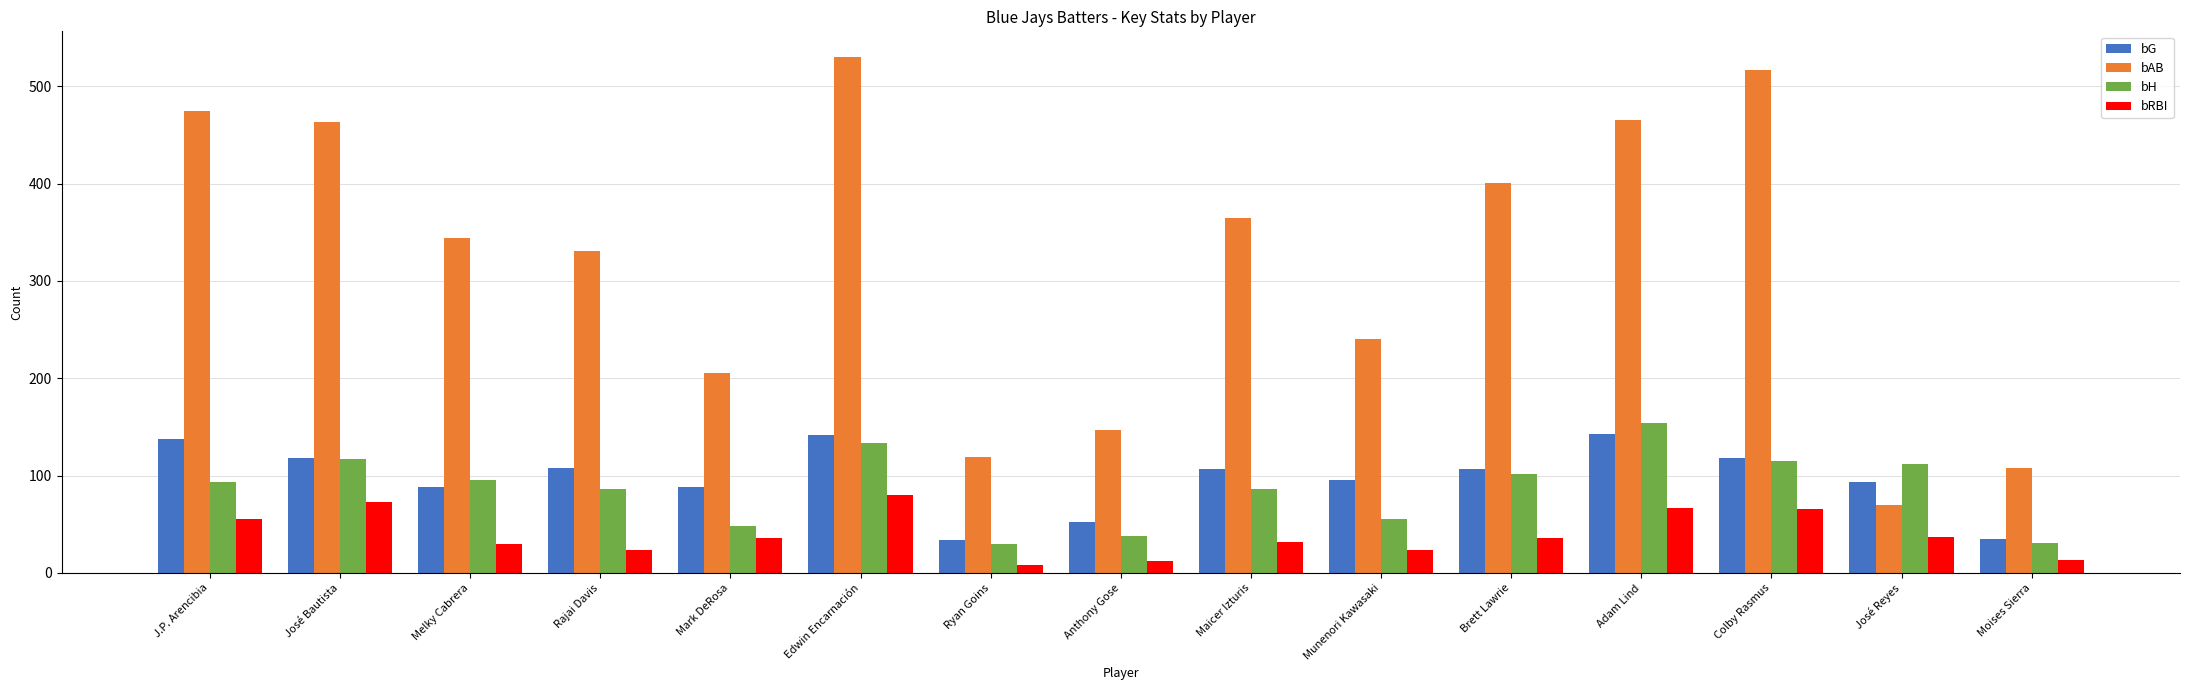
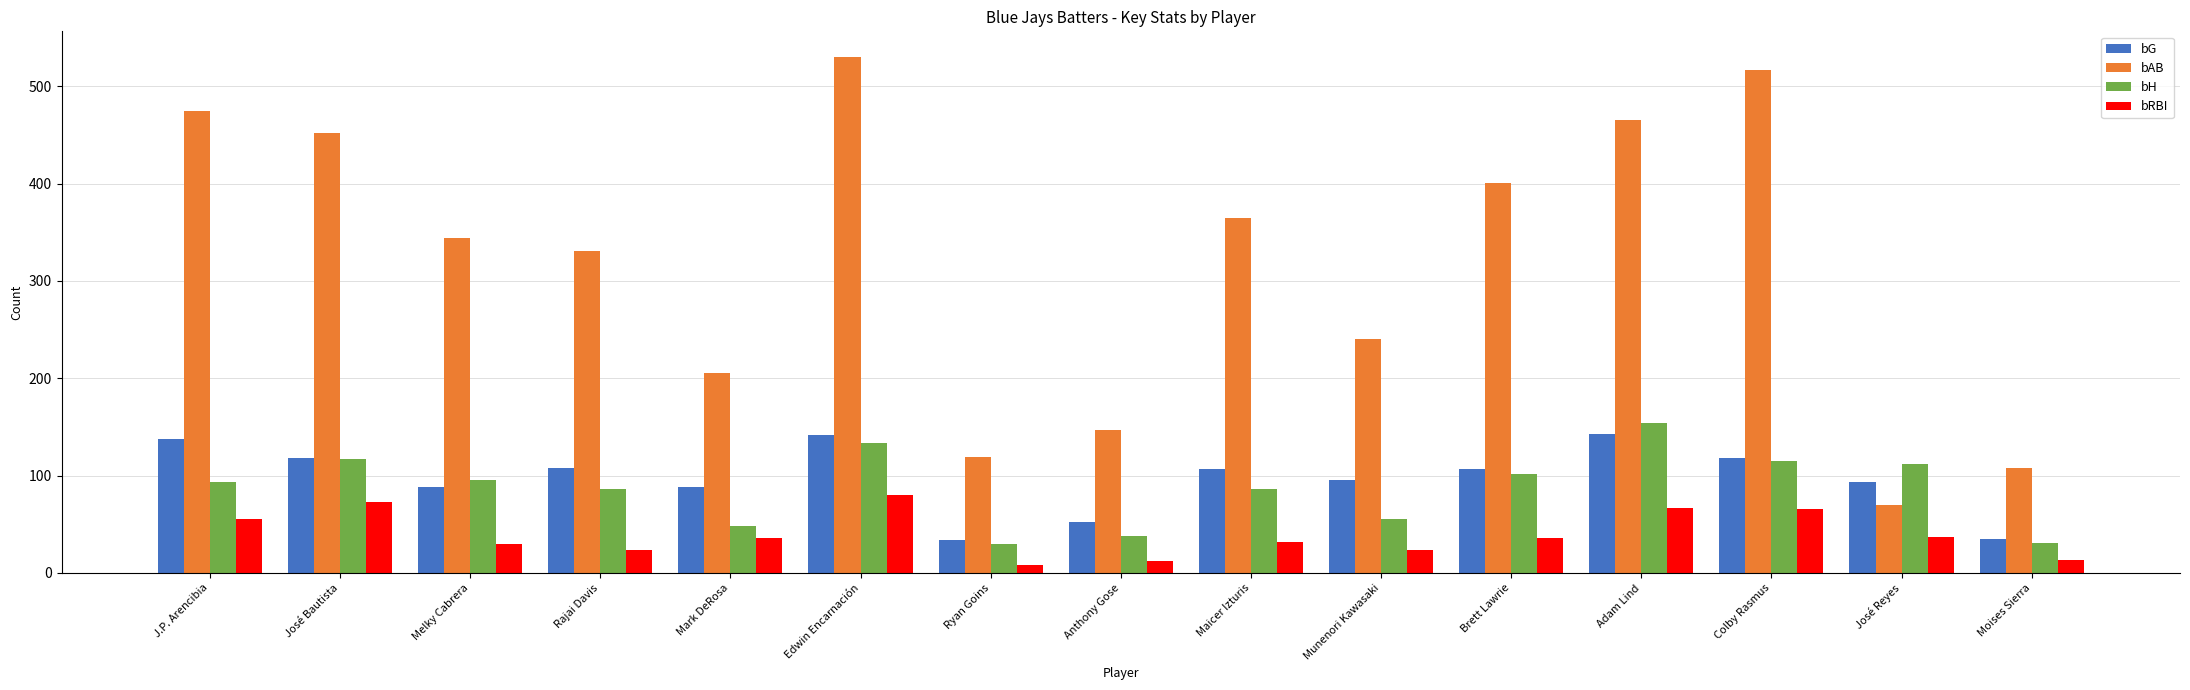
  {
    "bG": {
      "J.P. Arencibia": 140,
      "José Bautista": 120,
      "Melky Cabrera": 90,
      "Rajai Davis": 110,
      "Mark DeRosa": 90,
      "Edwin Encarnación": 140,
      "Ryan Goins": 30,
      "Anthony Gose": 50,
      "Maicer Izturis": 110,
      "Munenori Kawasaki": 100,
      "Brett Lawrie": 110,
      "Adam Lind": 140,
      "Colby Rasmus": 120,
      "José Reyes": 90,
      "Moises Sierra": 40
    },
    "bAB": {
      "J.P. Arencibia": 480,
-     "José Bautista": 460,
+     "José Bautista": 450,
      "Melky Cabrera": 340,
      "Rajai Davis": 330,
      "Mark DeRosa": 210,
      "Edwin Encarnación": 530,
      "Ryan Goins": 120,
      "Anthony Gose": 150,
      "Maicer Izturis": 370,
      "Munenori Kawasaki": 240,
      "Brett Lawrie": 400,
      "Adam Lind": 470,
      "Colby Rasmus": 520,
      "José Reyes": 70,
      "Moises Sierra": 110
    },
    "bH": {
      "J.P. Arencibia": 90,
      "José Bautista": 120,
      "Melky Cabrera": 100,
      "Rajai Davis": 90,
      "Mark DeRosa": 50,
      "Edwin Encarnación": 130,
      "Ryan Goins": 30,
      "Anthony Gose": 40,
      "Maicer Izturis": 90,
      "Munenori Kawasaki": 60,
      "Brett Lawrie": 100,
      "Adam Lind": 150,
      "Colby Rasmus": 120,
      "José Reyes": 110,
      "Moises Sierra": 30
    },
    "bRBI": {
      "J.P. Arencibia": 60,
      "José Bautista": 70,
      "Melky Cabrera": 30,
      "Rajai Davis": 20,
      "Mark DeRosa": 40,
      "Edwin Encarnación": 80,
      "Ryan Goins": 10,
      "Anthony Gose": 10,
      "Maicer Izturis": 30,
      "Munenori Kawasaki": 20,
      "Brett Lawrie": 40,
      "Adam Lind": 70,
      "Colby Rasmus": 70,
      "José Reyes": 40,
      "Moises Sierra": 10
    }
  }
